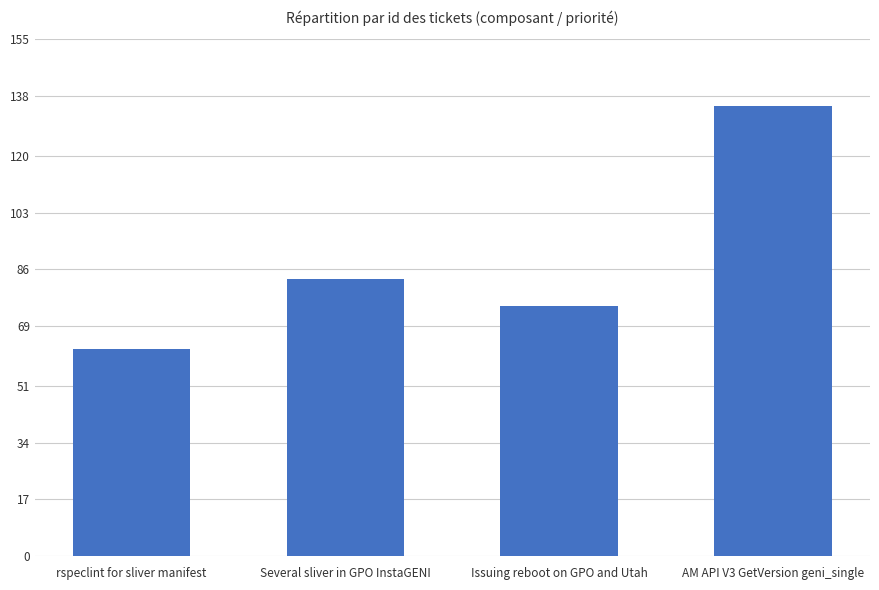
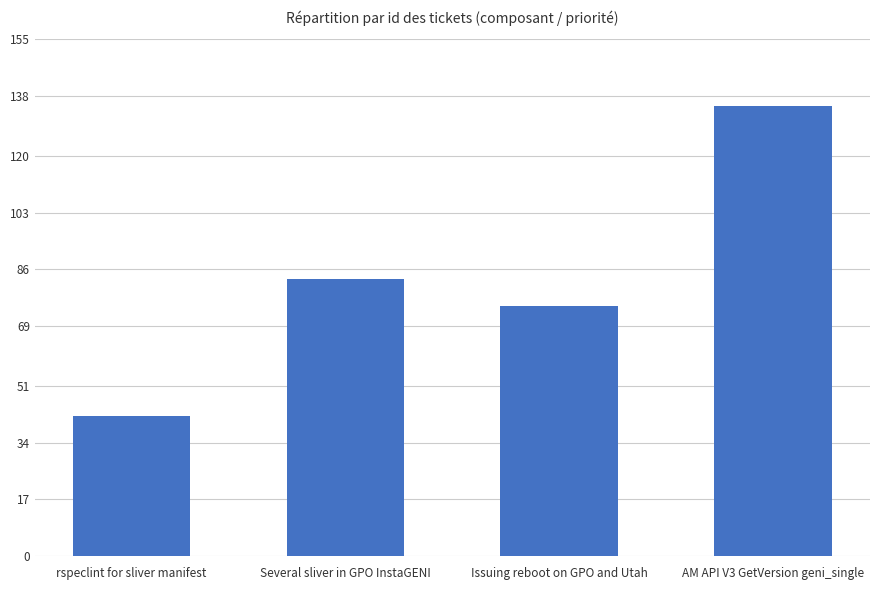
  {
-   "rspeclint for sliver manifest": 62,
+   "rspeclint for sliver manifest": 42,
    "Several sliver in GPO InstaGENI": 83,
    "Issuing reboot on GPO and Utah": 75,
    "AM API V3 GetVersion geni_single": 135
  }
